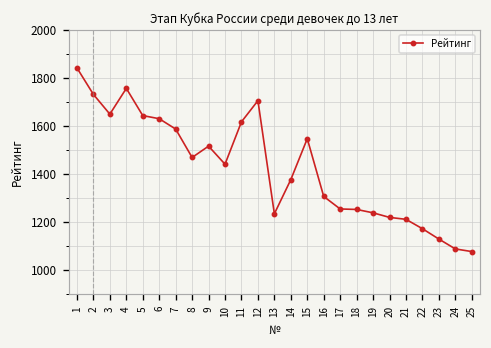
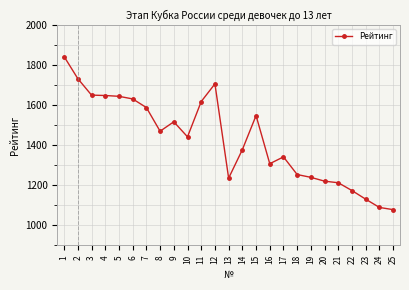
  {
    "1": 1840,
    "2": 1730,
    "3": 1650,
-   "4": 1760,
+   "4": 1650,
    "5": 1640,
    "6": 1630,
    "7": 1590,
    "8": 1470,
    "9": 1520,
    "10": 1440,
    "11": 1620,
    "12": 1710,
    "13": 1240,
    "14": 1380,
    "15": 1550,
    "16": 1310,
-   "17": 1260,
+   "17": 1340,
    "18": 1250,
    "19": 1240,
    "20": 1220,
    "21": 1210,
    "22": 1170,
    "23": 1130,
    "24": 1090,
    "25": 1080
  }
